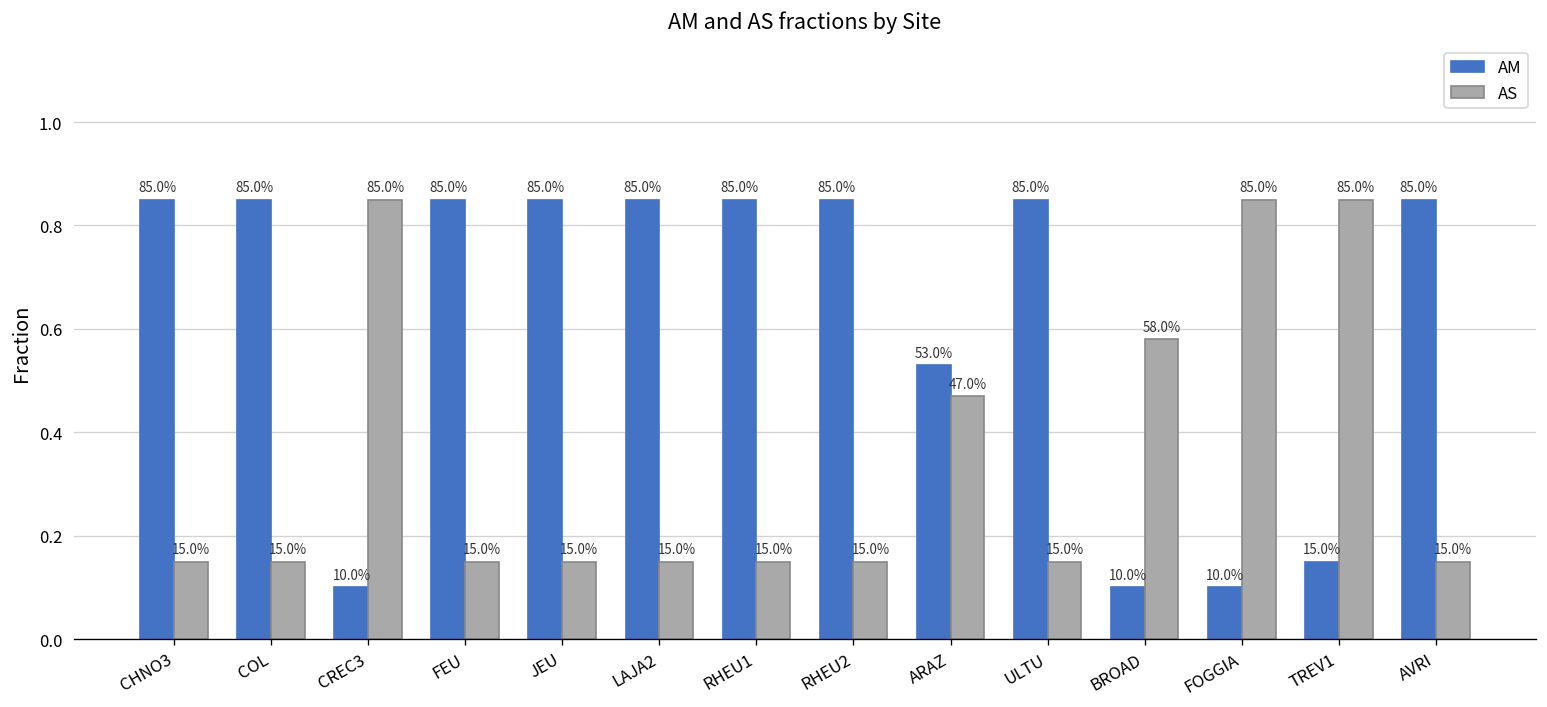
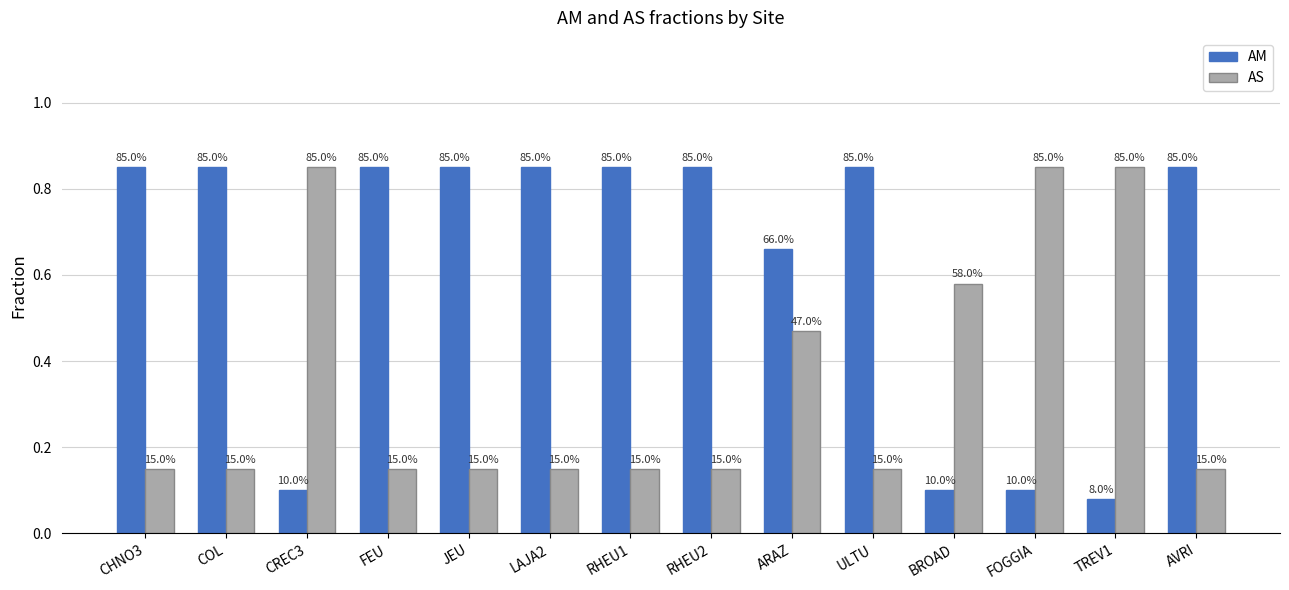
  {
    "AM": {
      "CHNO3": "85.0%",
      "COL": "85.0%",
      "CREC3": "10.0%",
      "FEU": "85.0%",
      "JEU": "85.0%",
      "LAJA2": "85.0%",
      "RHEU1": "85.0%",
      "RHEU2": "85.0%",
-     "ARAZ": "53.0%",
+     "ARAZ": "66.0%",
      "ULTU": "85.0%",
      "BROAD": "10.0%",
      "FOGGIA": "10.0%",
-     "TREV1": "15.0%",
+     "TREV1": "8.0%",
      "AVRI": "85.0%"
    },
    "AS": {
      "CHNO3": "15.0%",
      "COL": "15.0%",
      "CREC3": "85.0%",
      "FEU": "15.0%",
      "JEU": "15.0%",
      "LAJA2": "15.0%",
      "RHEU1": "15.0%",
      "RHEU2": "15.0%",
      "ARAZ": "47.0%",
      "ULTU": "15.0%",
      "BROAD": "58.0%",
      "FOGGIA": "85.0%",
      "TREV1": "85.0%",
      "AVRI": "15.0%"
    }
  }
